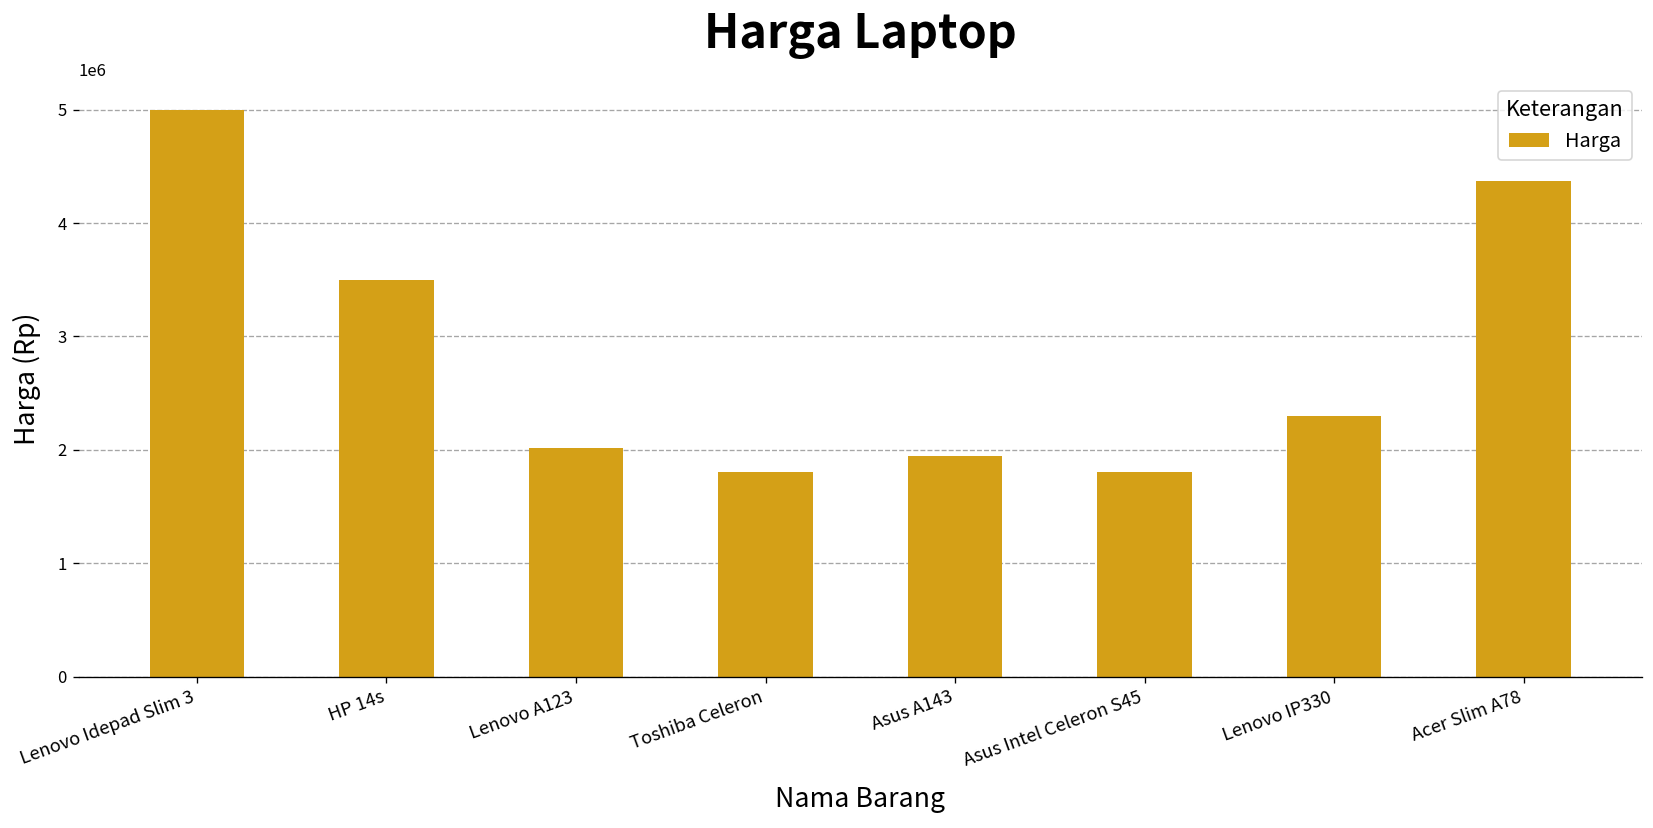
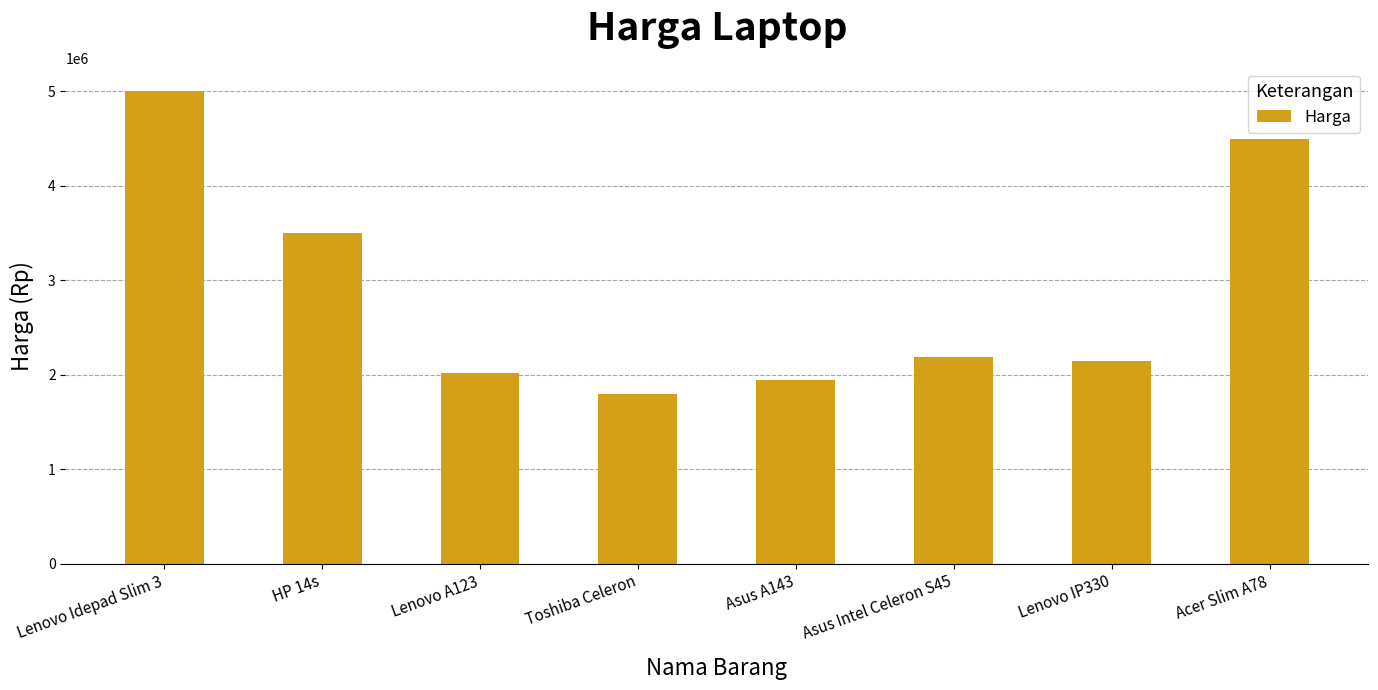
  {
    "Lenovo Idepad Slim 3": 5000000,
    "HP 14s": 3500000,
    "Lenovo A123": 2000000,
    "Toshiba Celeron": 1800000,
    "Asus A143": 1900000,
-   "Asus Intel Celeron S45": 1800000,
-   "Lenovo IP330": 2300000,
-   "Acer Slim A78": 4400000
+   "Asus Intel Celeron S45": 2200000,
+   "Lenovo IP330": 2100000,
+   "Acer Slim A78": 4500000
  }
